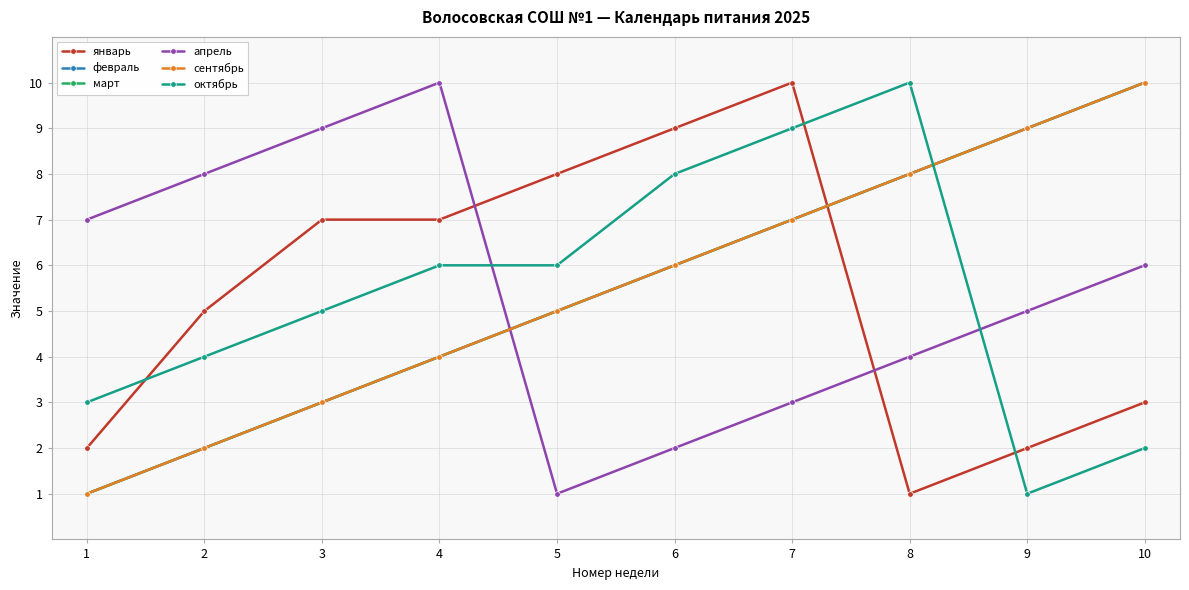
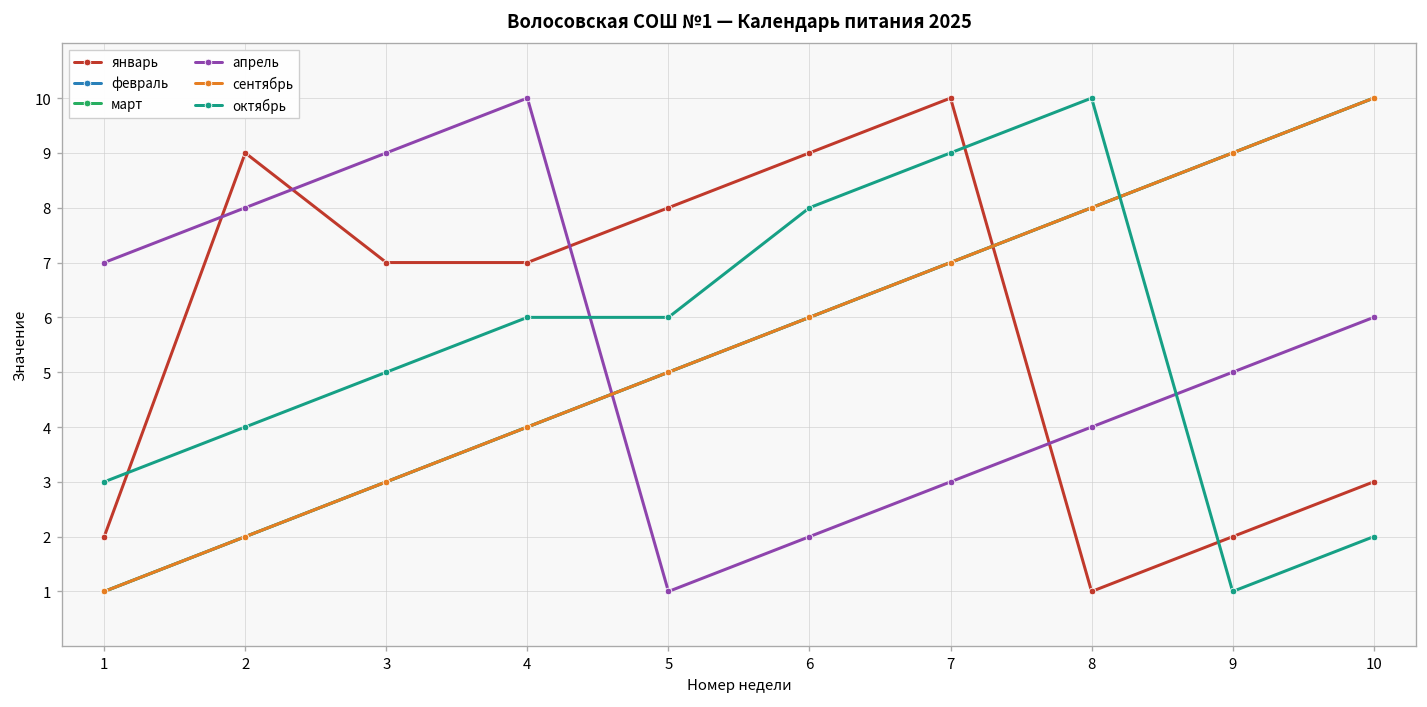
  {
    "январь": {
      "1": 2,
-     "2": 5,
+     "2": 9,
      "3": 7,
      "4": 7,
      "5": 8,
      "6": 9,
      "7": 10,
      "8": 1,
      "9": 2,
      "10": 3
    },
    "сентябрь": {
      "1": 1,
      "2": 2,
      "3": 3,
      "4": 4,
      "5": 5,
      "6": 6,
      "7": 7,
      "8": 8,
      "9": 9,
      "10": 10
    },
    "апрель": {
      "1": 7,
      "2": 8,
      "3": 9,
      "4": 10,
      "5": 1,
      "6": 2,
      "7": 3,
      "8": 4,
      "9": 5,
      "10": 6
    },
    "октябрь": {
      "1": 3,
      "2": 4,
      "3": 5,
      "4": 6,
      "5": 6,
      "6": 8,
      "7": 9,
      "8": 10,
      "9": 1,
      "10": 2
    }
  }
